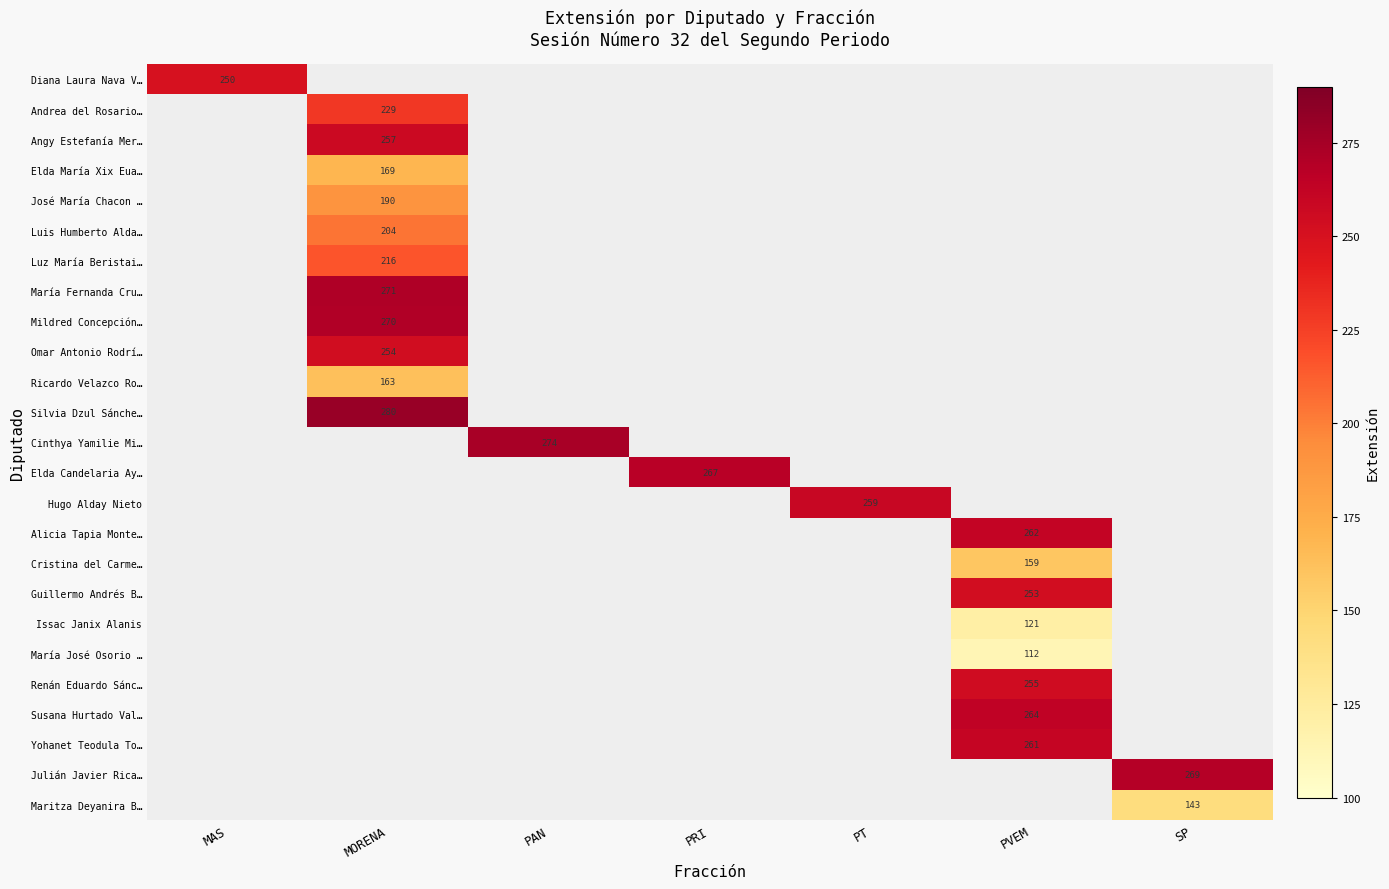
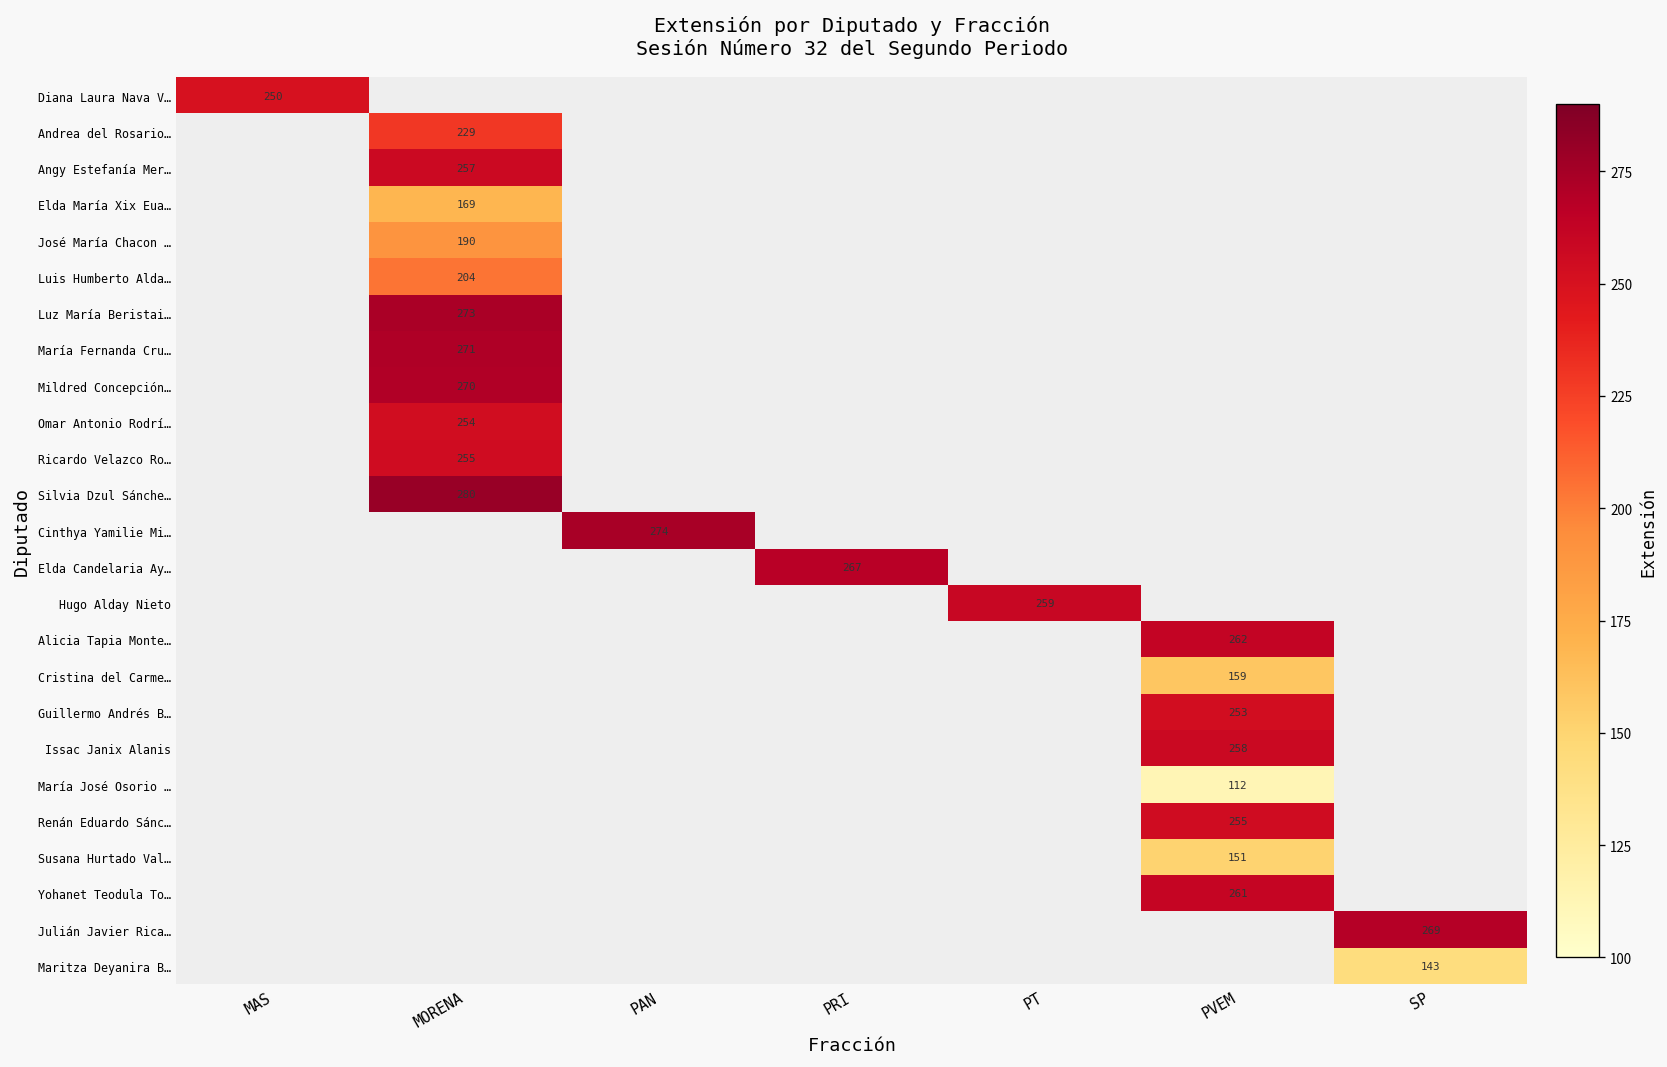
  {
    "Diana Laura Nava V…": {
      "MAS": 250
    },
    "Andrea del Rosario…": {
      "MORENA": 229
    },
    "Angy Estefanía Mer…": {
      "MORENA": 257
    },
    "Elda María Xix Eua…": {
      "MORENA": 169
    },
    "José María Chacon …": {
      "MORENA": 190
    },
    "Luis Humberto Alda…": {
      "MORENA": 204
    },
    "Luz María Beristai…": {
-     "MORENA": 216
+     "MORENA": 273
    },
    "María Fernanda Cru…": {
      "MORENA": 271
    },
    "Mildred Concepción…": {
      "MORENA": 270
    },
    "Omar Antonio Rodrí…": {
      "MORENA": 254
    },
    "Ricardo Velazco Ro…": {
-     "MORENA": 163
+     "MORENA": 255
    },
    "Silvia Dzul Sánche…": {
      "MORENA": 280
    },
    "Cinthya Yamilie Mi…": {
      "PAN": 274
    },
    "Elda Candelaria Ay…": {
      "PRI": 267
    },
    "Hugo Alday Nieto": {
      "PT": 259
    },
    "Alicia Tapia Monte…": {
      "PVEM": 262
    },
    "Cristina del Carme…": {
      "PVEM": 159
    },
    "Guillermo Andrés B…": {
      "PVEM": 253
    },
    "Issac Janix Alanis": {
-     "PVEM": 121
+     "PVEM": 258
    },
    "María José Osorio …": {
      "PVEM": 112
    },
    "Renán Eduardo Sánc…": {
      "PVEM": 255
    },
    "Susana Hurtado Val…": {
-     "PVEM": 264
+     "PVEM": 151
    },
    "Yohanet Teodula To…": {
      "PVEM": 261
    },
    "Julián Javier Rica…": {
      "SP": 269
    },
    "Maritza Deyanira B…": {
      "SP": 143
    }
  }
